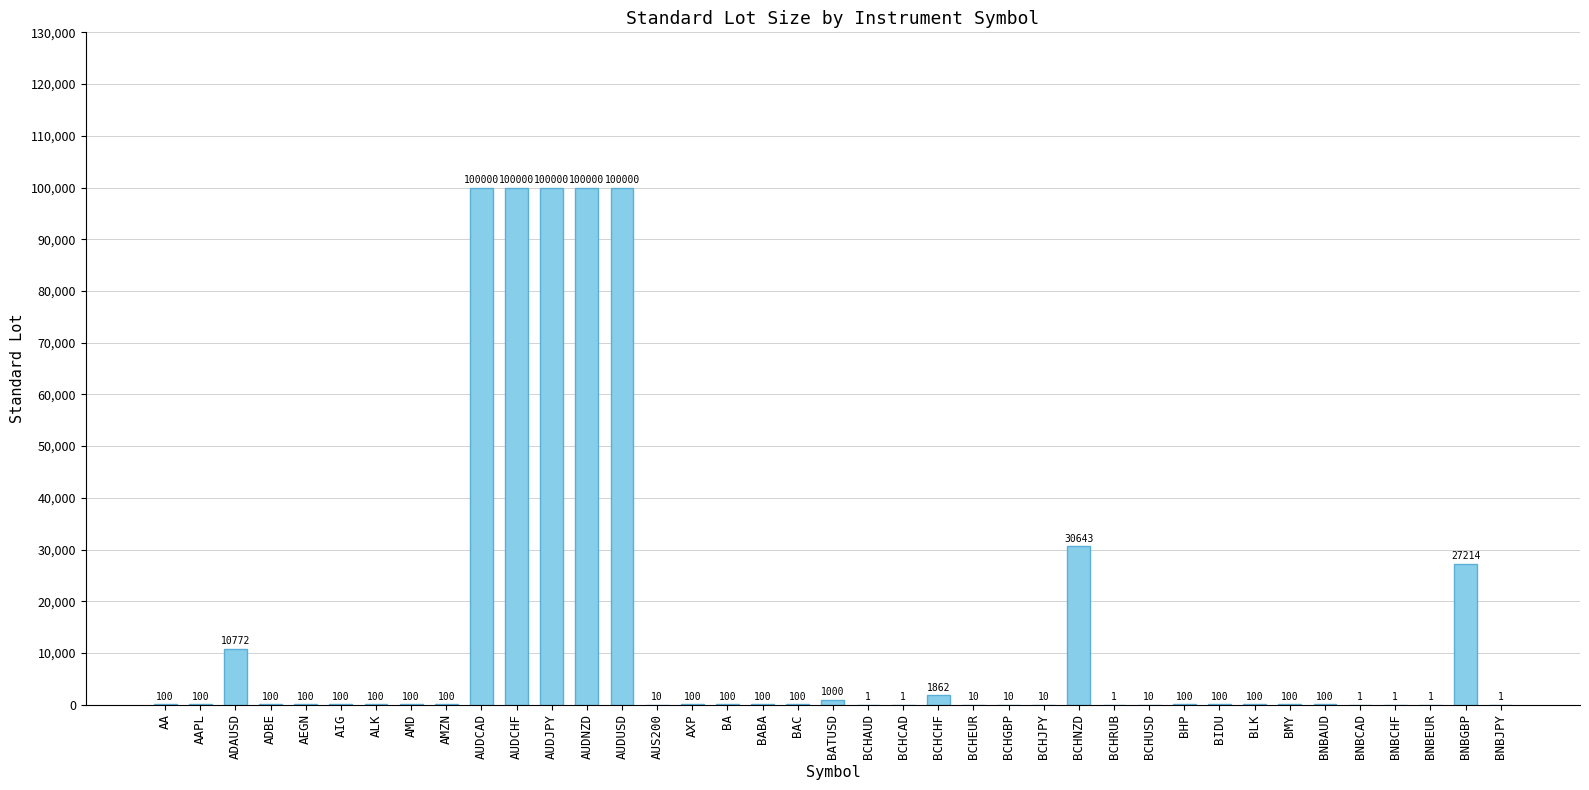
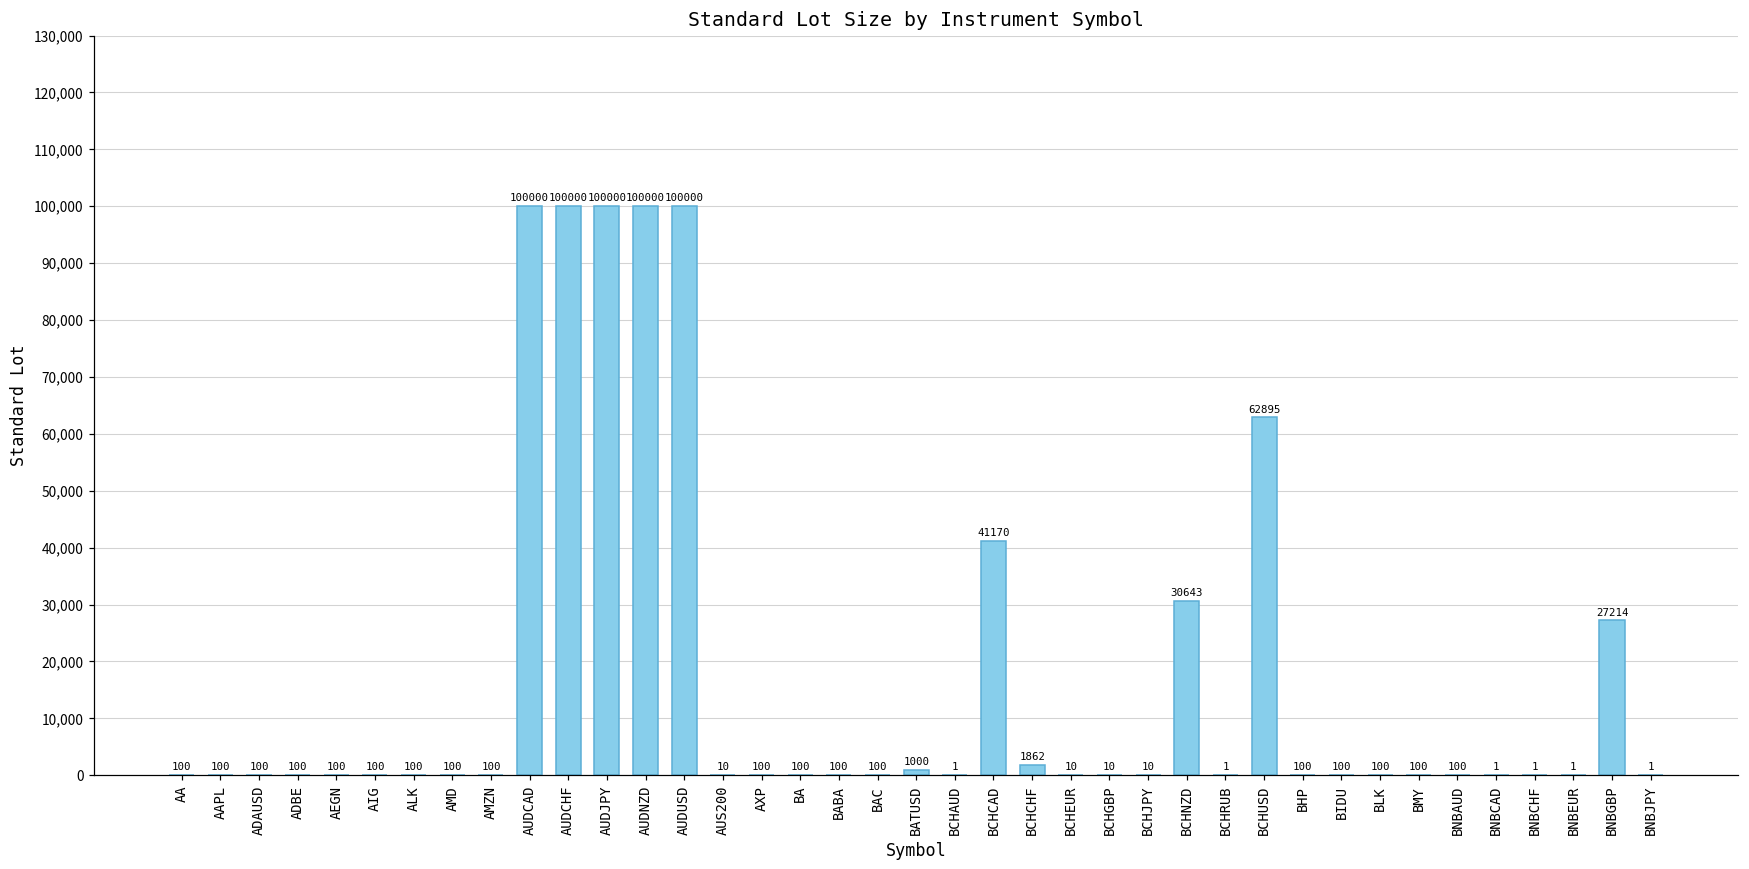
  {
    "AA": 100,
    "AAPL": 100,
-   "ADAUSD": 10772,
+   "ADAUSD": 100,
    "ADBE": 100,
    "AEGN": 100,
    "AIG": 100,
    "ALK": 100,
    "AMD": 100,
    "AMZN": 100,
    "AUDCAD": 100000,
    "AUDCHF": 100000,
    "AUDJPY": 100000,
    "AUDNZD": 100000,
    "AUDUSD": 100000,
    "AUS200": 10,
    "AXP": 100,
    "BA": 100,
    "BABA": 100,
    "BAC": 100,
    "BATUSD": 1000,
    "BCHAUD": 1,
-   "BCHCAD": 1,
+   "BCHCAD": 41170,
    "BCHCHF": 1862,
    "BCHEUR": 10,
    "BCHGBP": 10,
    "BCHJPY": 10,
    "BCHNZD": 30643,
    "BCHRUB": 1,
-   "BCHUSD": 10,
+   "BCHUSD": 62895,
    "BHP": 100,
    "BIDU": 100,
    "BLK": 100,
    "BMY": 100,
    "BNBAUD": 100,
    "BNBCAD": 1,
    "BNBCHF": 1,
    "BNBEUR": 1,
    "BNBGBP": 27214,
    "BNBJPY": 1
  }
